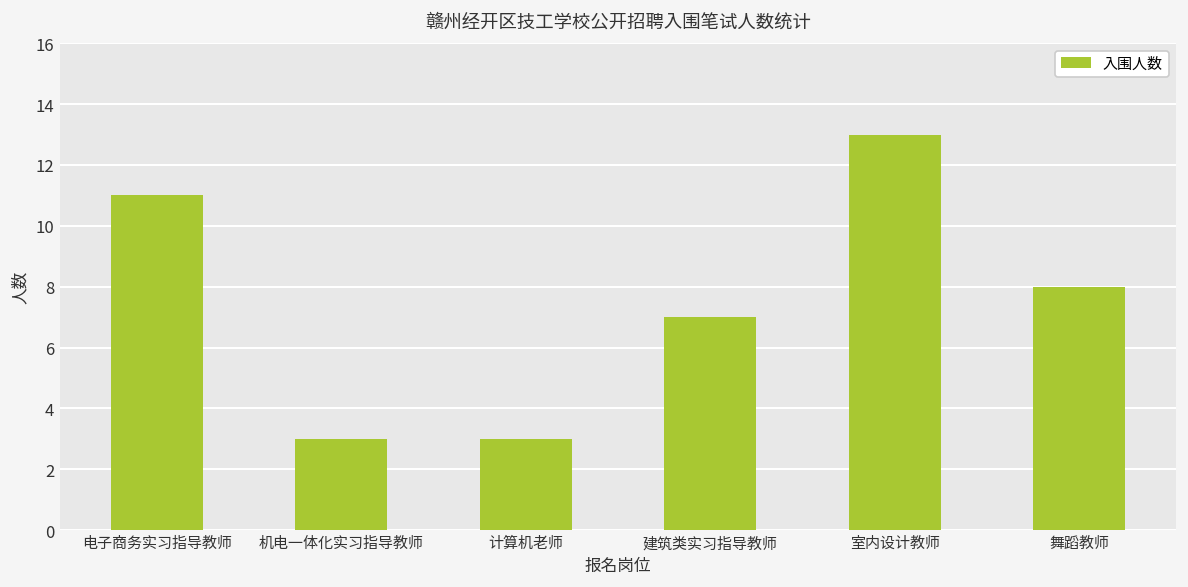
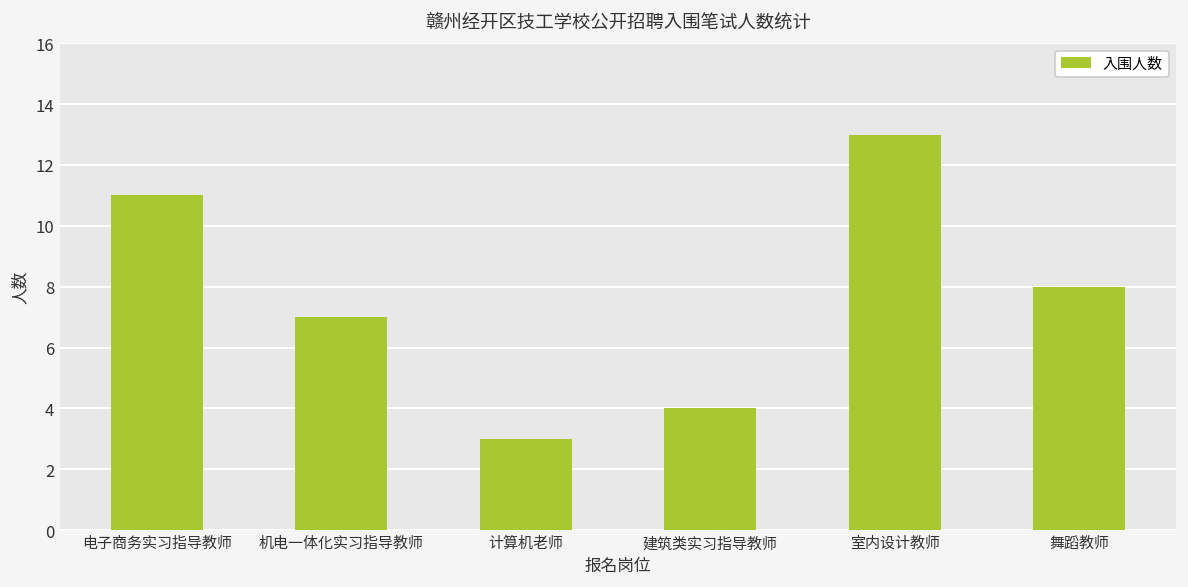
  {
    "电子商务实习指导教师": 11,
-   "机电一体化实习指导教师": 3,
+   "机电一体化实习指导教师": 7,
    "计算机老师": 3,
-   "建筑类实习指导教师": 7,
+   "建筑类实习指导教师": 4,
    "室内设计教师": 13,
    "舞蹈教师": 8
  }
